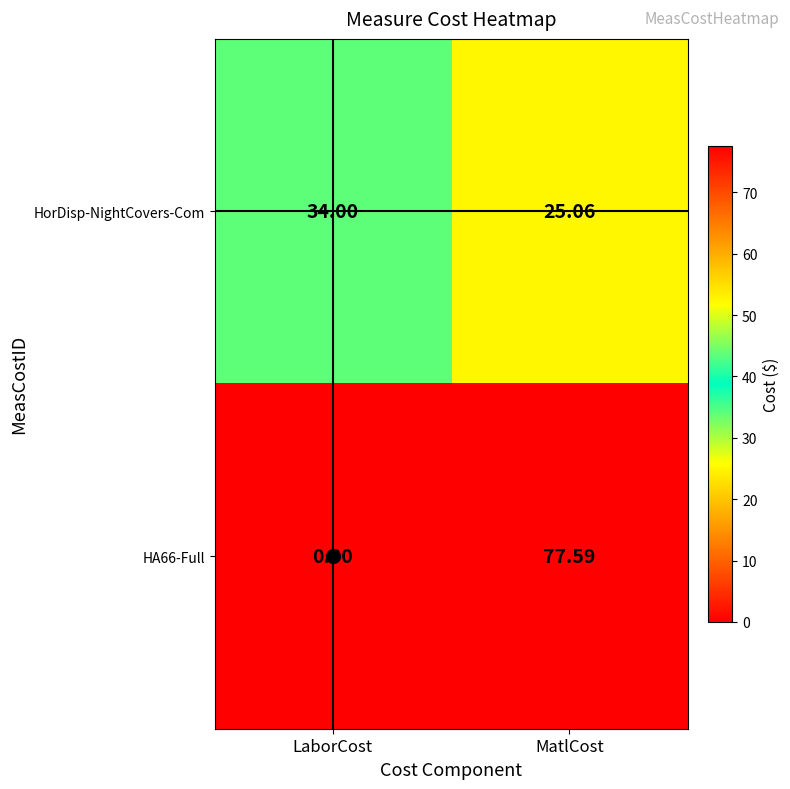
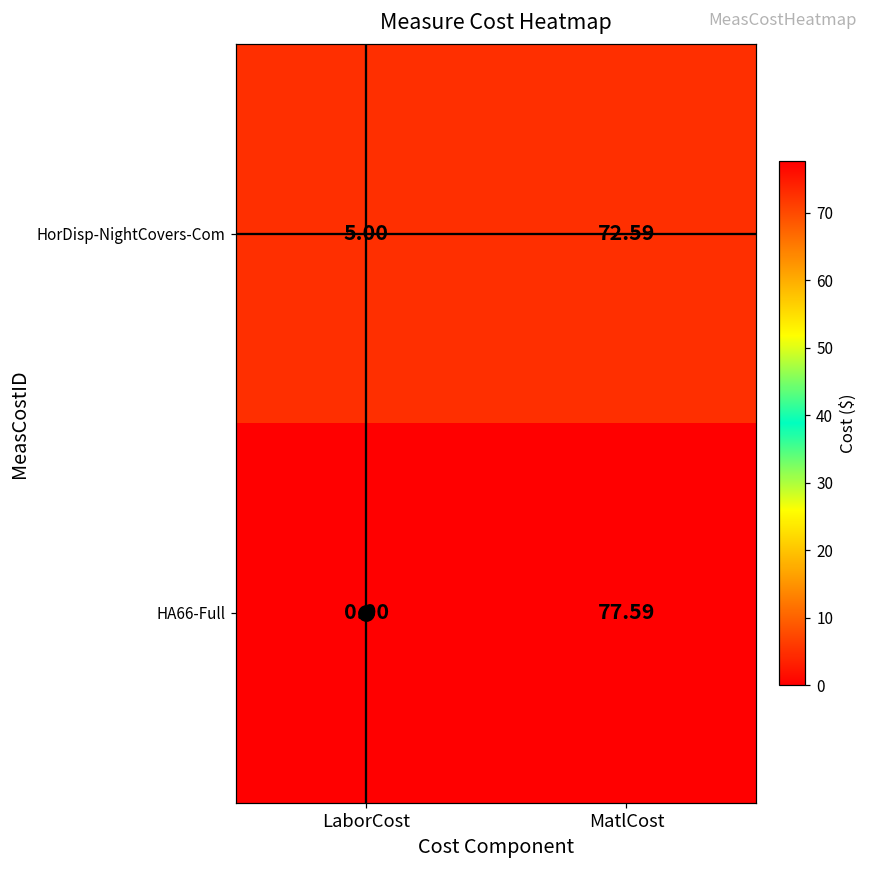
  {
    "HorDisp-NightCovers-Com": {
-     "LaborCost": 34.00,
-     "MatlCost": 25.06
+     "LaborCost": 5.00,
+     "MatlCost": 72.59
    },
    "HA66-Full": {
      "MatlCost": 77.59
    }
  }
